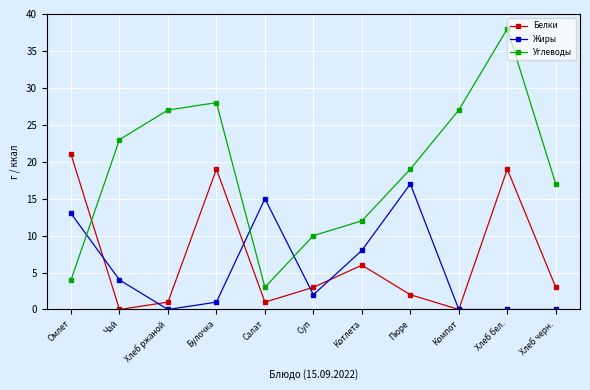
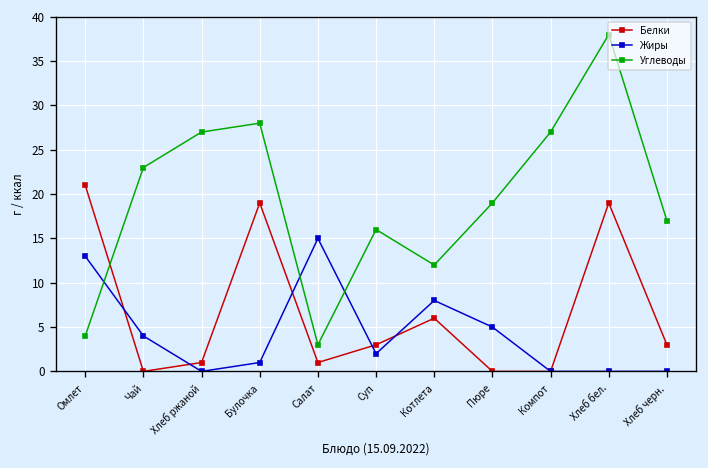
  {
    "Белки": {
      "Омлет": 21,
      "Чай": 0,
      "Хлеб ржаной": 1,
      "Булочка": 19,
      "Салат": 1,
      "Суп": 3,
      "Котлета": 6,
-     "Пюре": 2,
+     "Пюре": 0,
      "Хлеб бел.": 19,
      "Хлеб черн.": 3
    },
    "Жиры": {
      "Омлет": 13,
      "Чай": 4,
      "Хлеб ржаной": 0,
      "Булочка": 1,
      "Салат": 15,
      "Суп": 2,
      "Котлета": 8,
-     "Пюре": 17,
+     "Пюре": 5,
      "Хлеб бел.": 0,
      "Хлеб черн.": 0
    },
    "Углеводы": {
      "Омлет": 4,
      "Чай": 23,
      "Хлеб ржаной": 27,
      "Булочка": 28,
      "Салат": 3,
-     "Суп": 10,
+     "Суп": 16,
      "Котлета": 12,
      "Пюре": 19,
      "Компот": 27,
      "Хлеб черн.": 17
    }
  }
